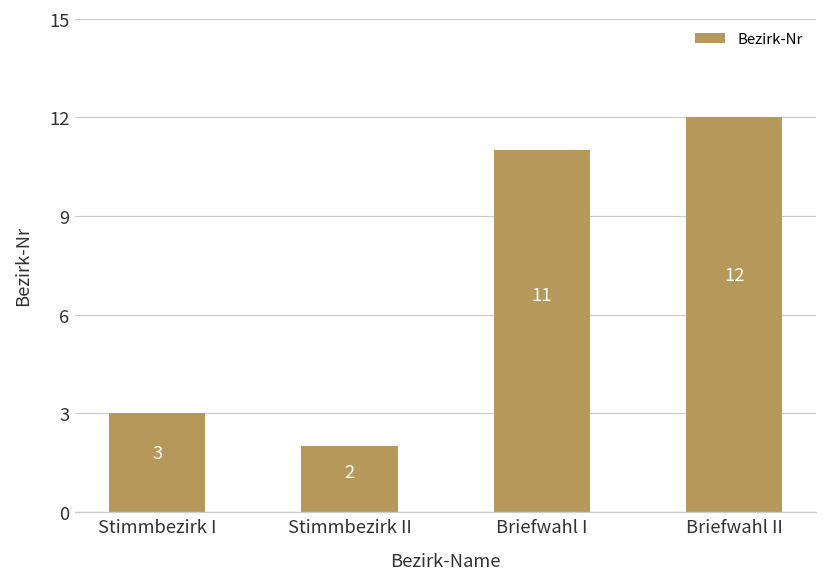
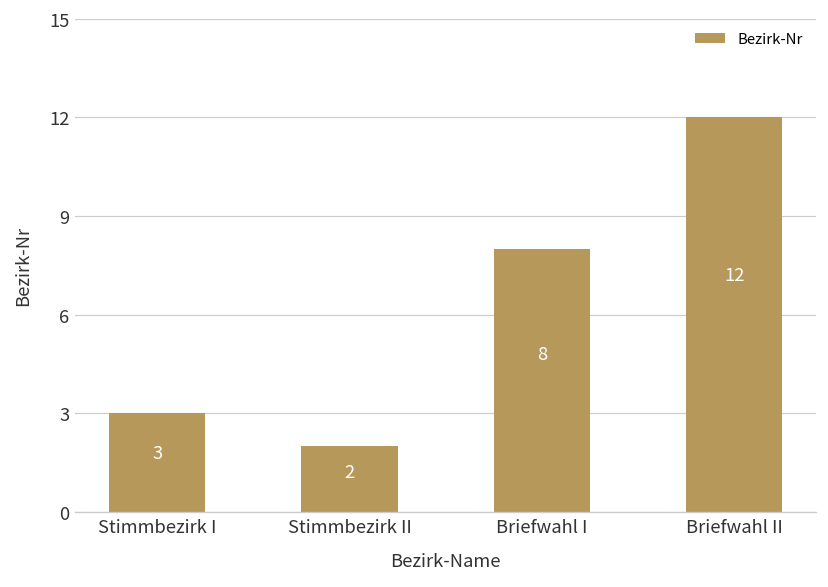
  {
    "Stimmbezirk I": 3,
    "Stimmbezirk II": 2,
-   "Briefwahl I": 11,
+   "Briefwahl I": 8,
    "Briefwahl II": 12
  }
